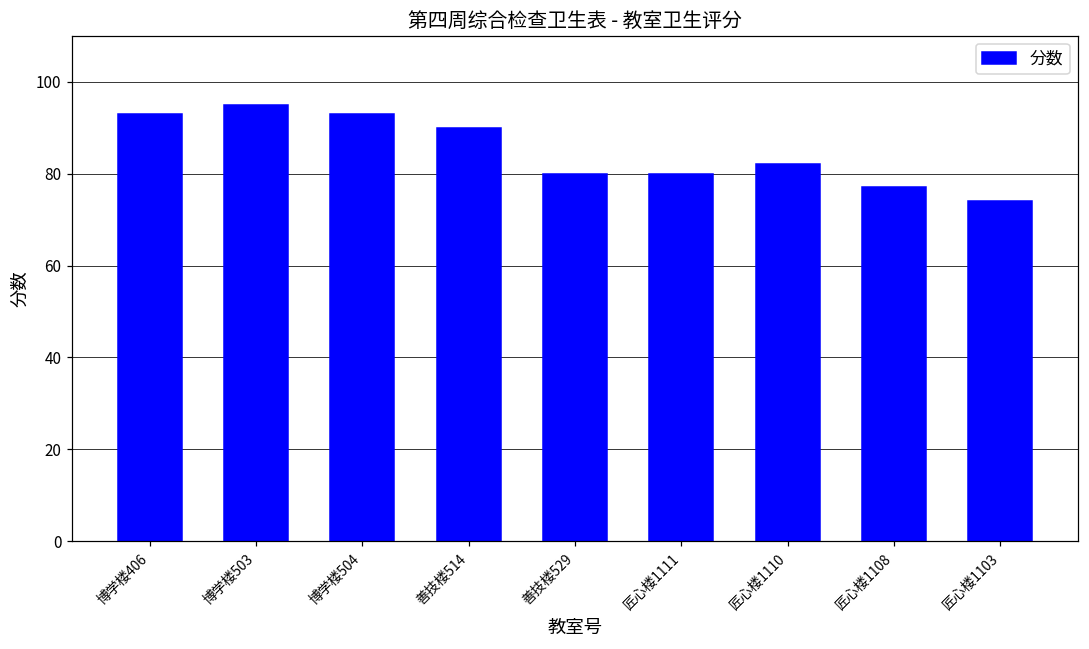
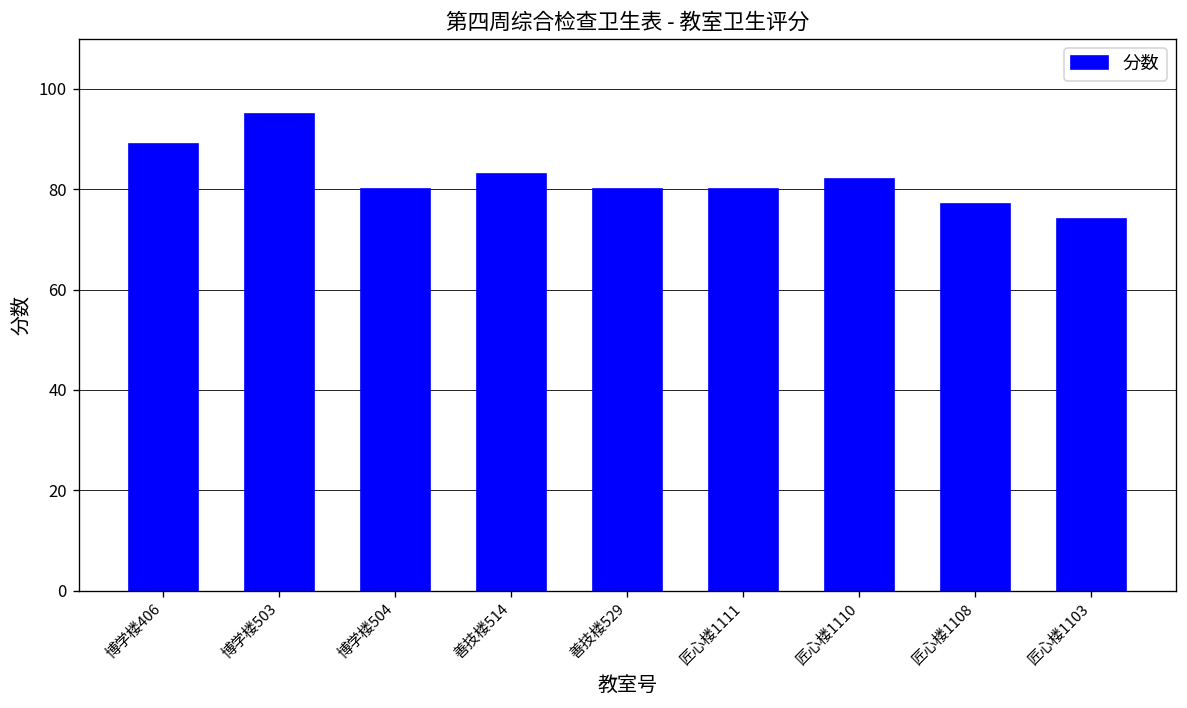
  {
-   "博学楼406": 93,
+   "博学楼406": 89,
    "博学楼503": 95,
-   "博学楼504": 93,
-   "善技楼514": 90,
+   "博学楼504": 80,
+   "善技楼514": 83,
    "善技楼529": 80,
    "匠心楼1111": 80,
    "匠心楼1110": 82,
    "匠心楼1108": 77,
    "匠心楼1103": 74
  }
